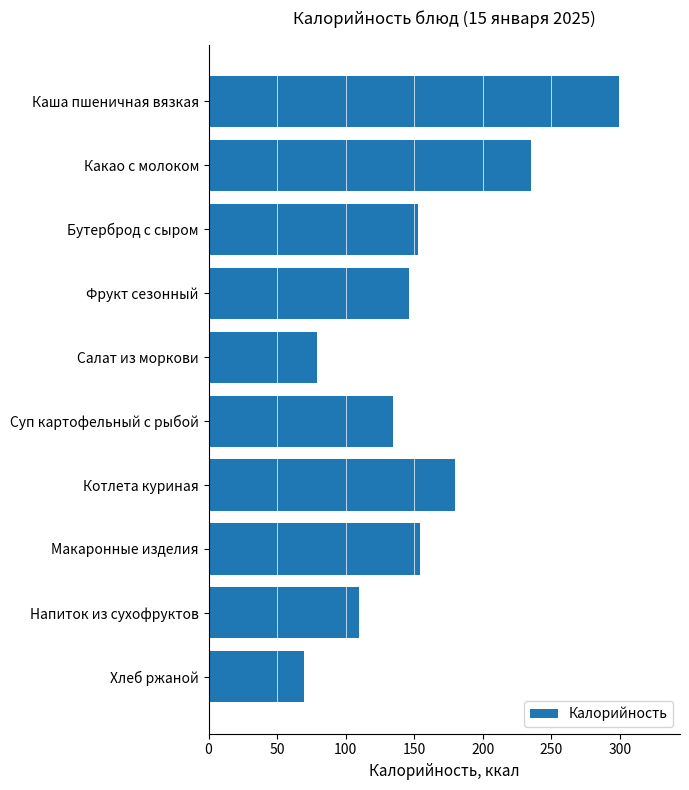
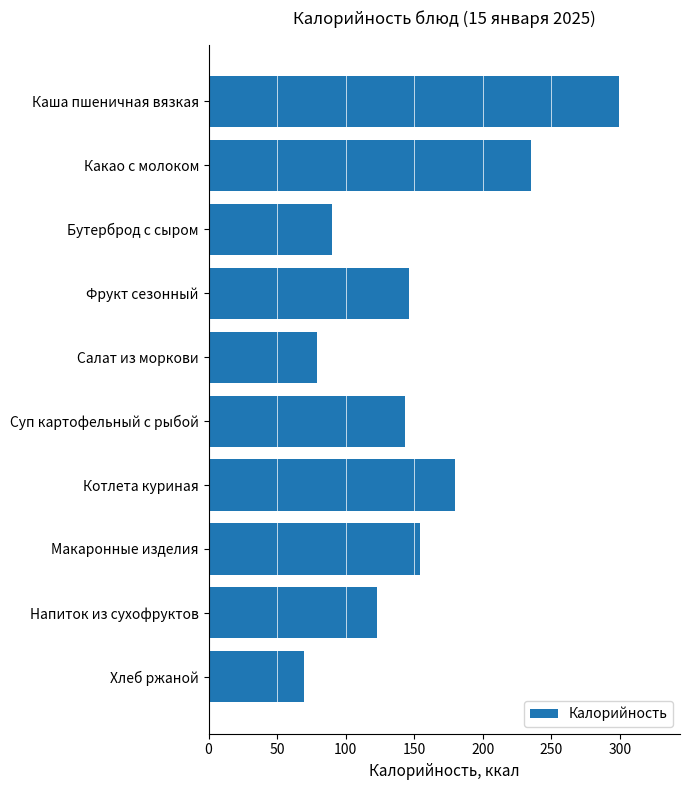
  {
    "Каша пшеничная вязкая": 299,
    "Какао с молоком": 235,
-   "Бутерброд с сыром": 153,
+   "Бутерброд с сыром": 90,
    "Фрукт сезонный": 146,
    "Салат из моркови": 79,
-   "Суп картофельный с рыбой": 134,
+   "Суп картофельный с рыбой": 144,
    "Котлета куриная": 180,
    "Макаронные изделия": 155,
-   "Напиток из сухофруктов": 110,
+   "Напиток из сухофруктов": 123,
    "Хлеб ржаной": 70
  }
